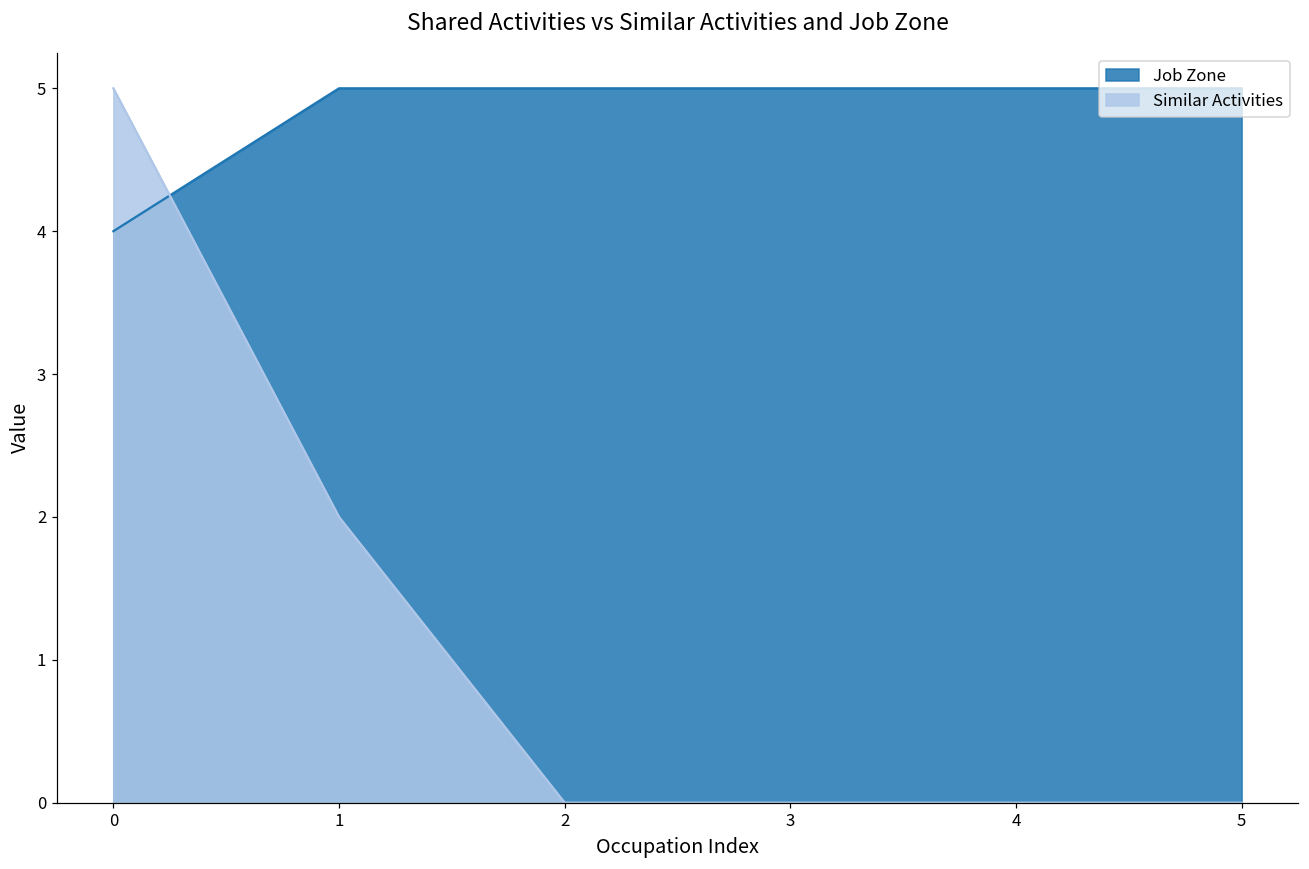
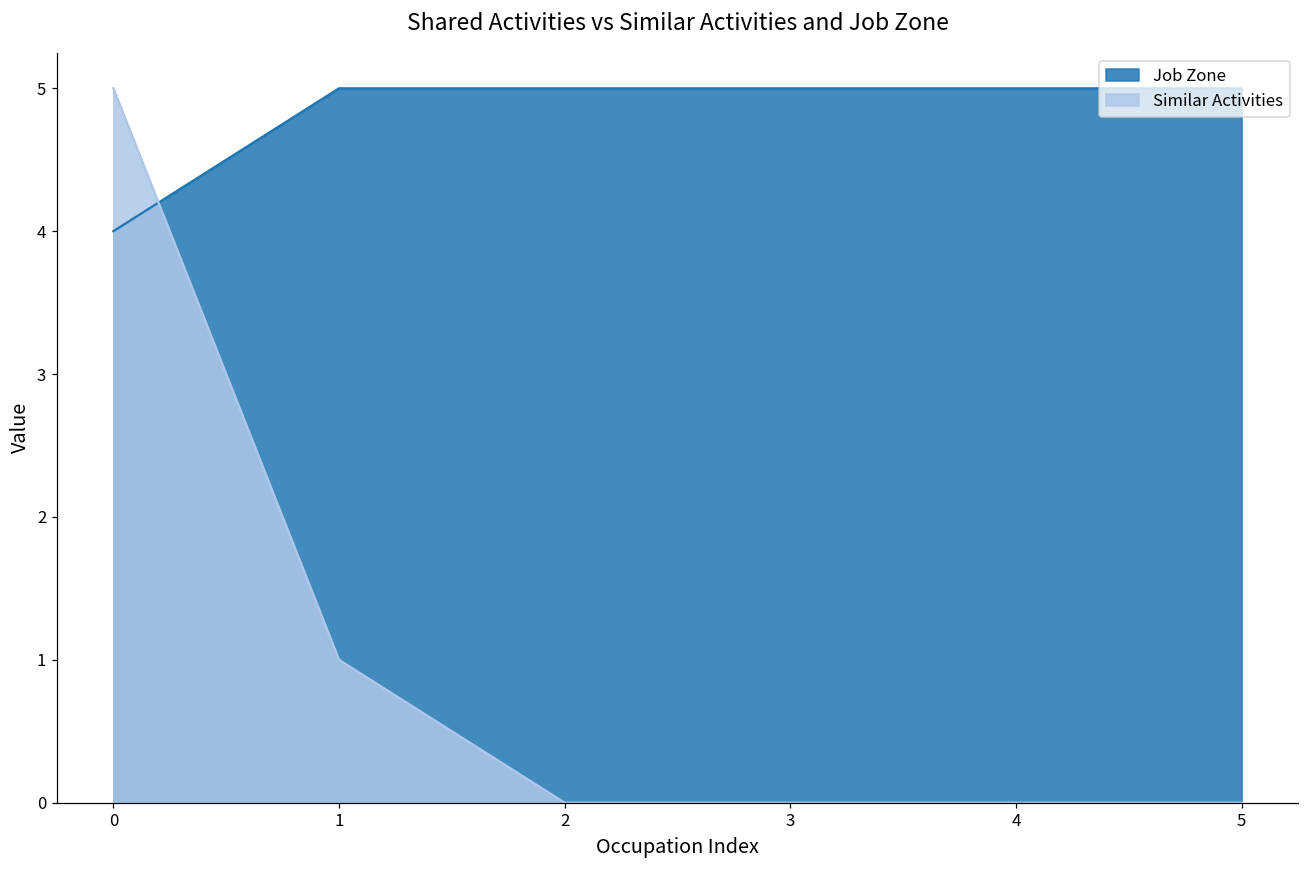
  {
    "Job Zone": {
      "0": 4,
      "1": 5,
      "2": 5,
      "3": 5,
      "4": 5
    },
    "Similar Activities": {
      "0": 5,
-     "1": 2,
+     "1": 1,
      "2": 0,
      "3": 0,
      "4": 0,
      "5": 0
    }
  }
